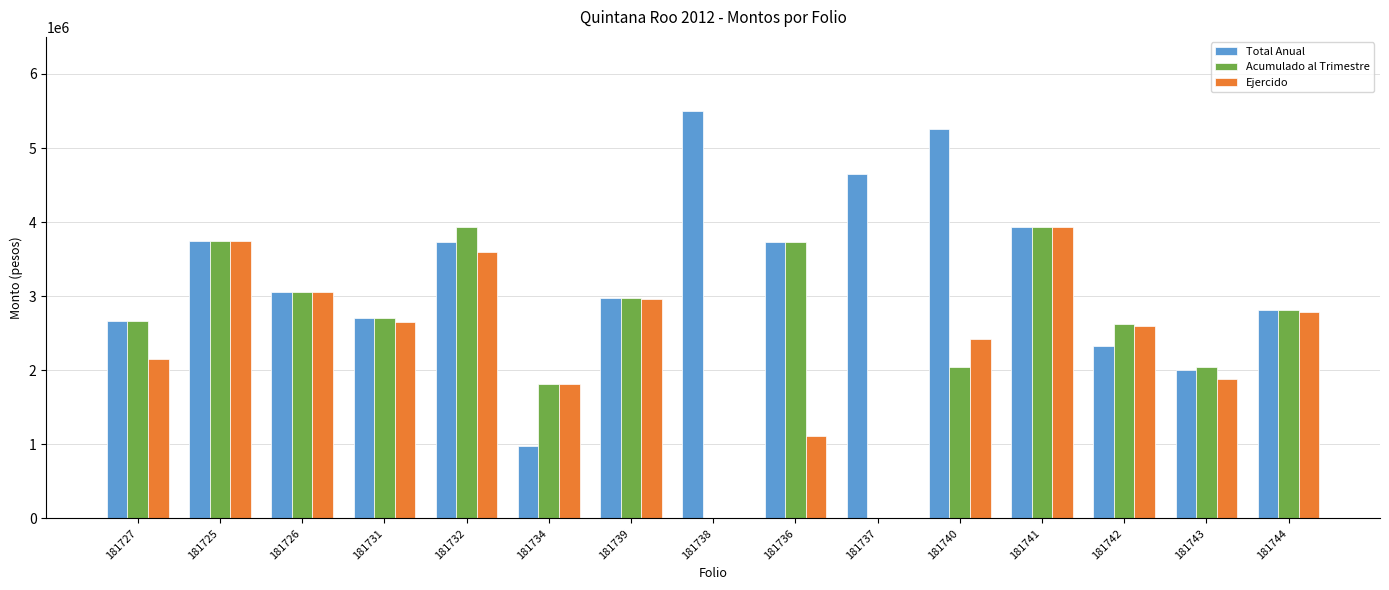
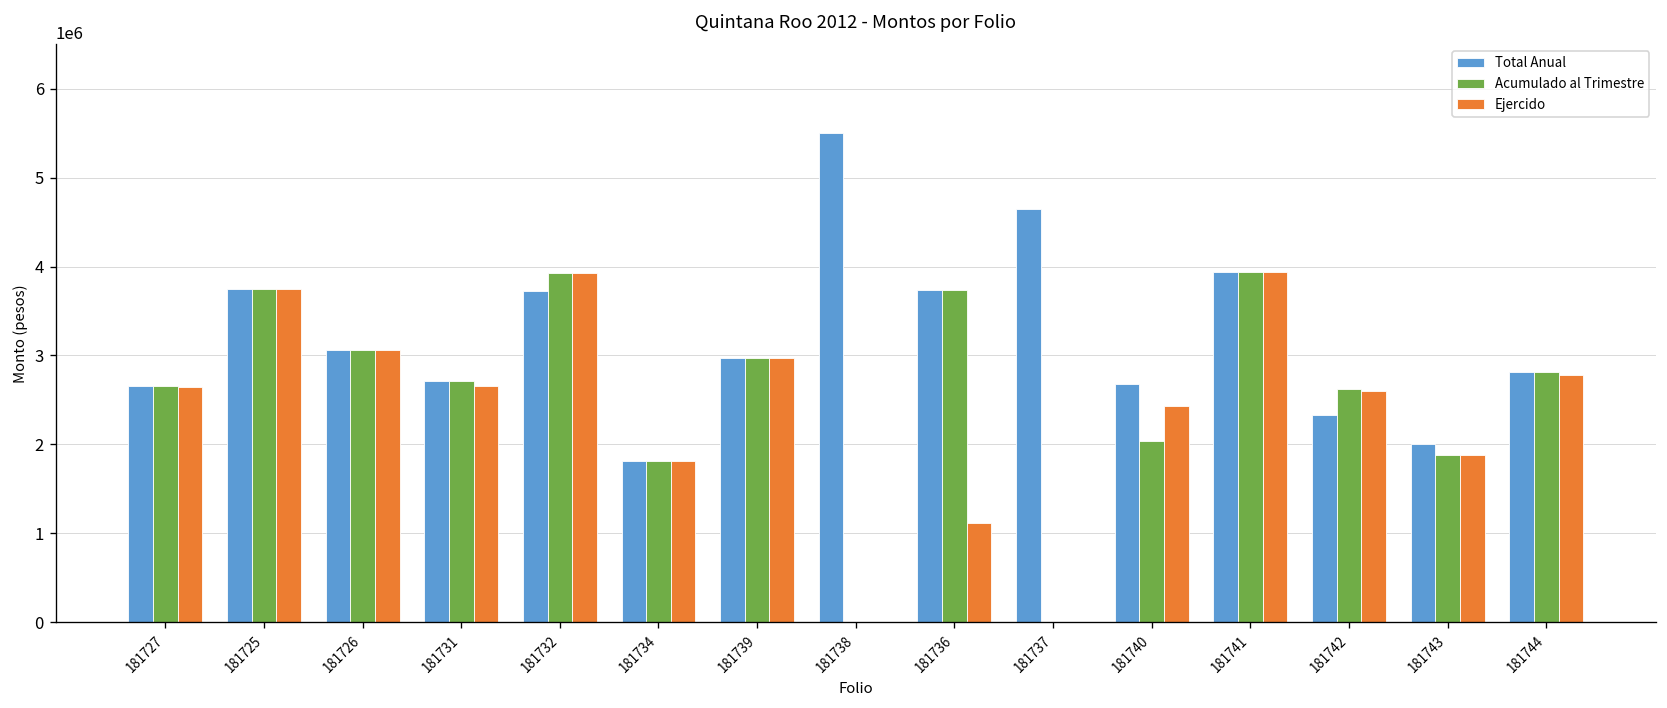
  {
    "Total Anual": {
      "181727": 2700000,
      "181725": 3700000,
      "181726": 3100000,
      "181731": 2700000,
      "181732": 3700000,
-     "181734": 1000000,
+     "181734": 1800000,
      "181739": 3000000,
      "181738": 5500000,
      "181736": 3700000,
      "181737": 4700000,
-     "181740": 5300000,
+     "181740": 2700000,
      "181741": 3900000,
      "181742": 2300000,
      "181743": 2000000,
      "181744": 2800000
    },
    "Acumulado al Trimestre": {
      "181727": 2700000,
      "181725": 3700000,
      "181726": 3100000,
      "181731": 2700000,
      "181732": 3900000,
      "181734": 1800000,
      "181739": 3000000,
      "181738": 0,
      "181736": 3700000,
      "181737": 0,
      "181740": 2000000,
      "181741": 3900000,
      "181742": 2600000,
-     "181743": 2000000,
+     "181743": 1900000,
      "181744": 2800000
    },
    "Ejercido": {
-     "181727": 2100000,
+     "181727": 2600000,
      "181725": 3700000,
      "181726": 3100000,
      "181731": 2700000,
-     "181732": 3600000,
+     "181732": 3900000,
      "181734": 1800000,
      "181739": 3000000,
      "181738": 0,
      "181736": 1100000,
      "181737": 0,
      "181740": 2400000,
      "181741": 3900000,
      "181742": 2600000,
      "181743": 1900000,
      "181744": 2800000
    }
  }
